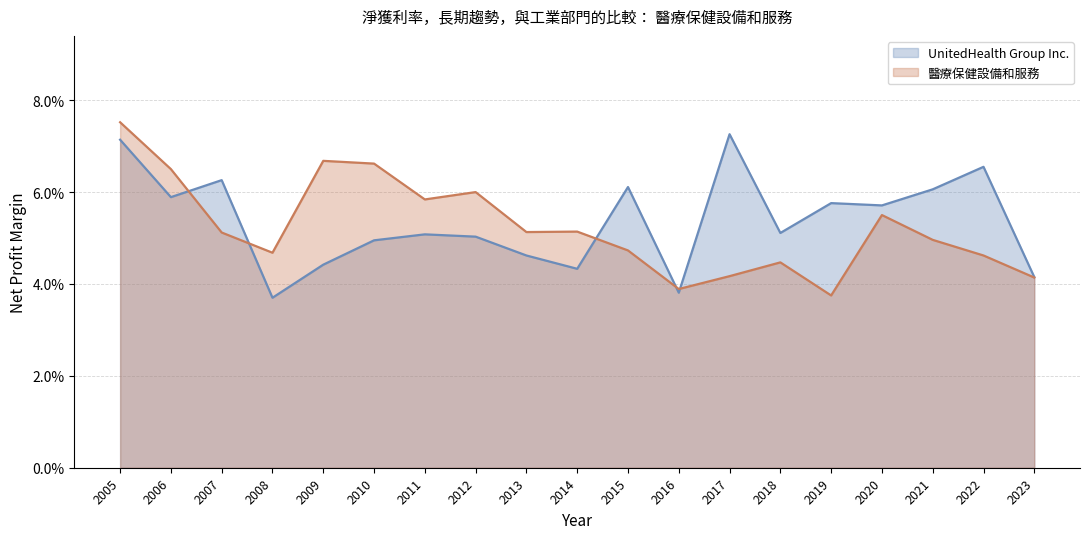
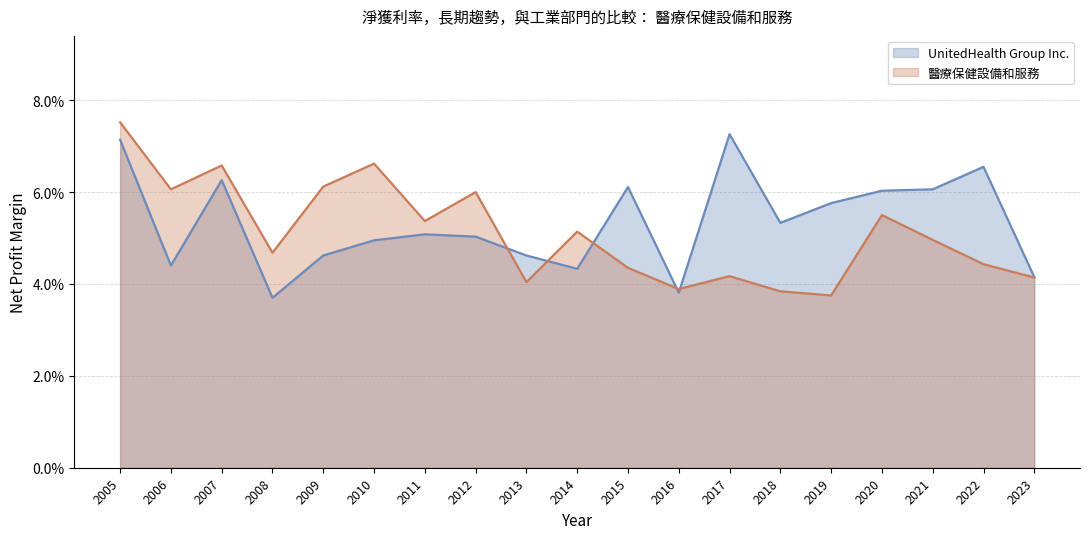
  {
    "UnitedHealth Group Inc.": {
      "2005": "7.1%",
-     "2006": "5.9%",
+     "2006": "4.4%",
      "2007": "6.3%",
      "2008": "3.7%",
-     "2009": "4.4%",
+     "2009": "4.6%",
      "2010": "5.0%",
      "2011": "5.1%",
      "2012": "5.0%",
      "2013": "4.6%",
      "2014": "4.3%",
      "2015": "6.1%",
      "2016": "3.8%",
      "2017": "7.3%",
-     "2018": "5.1%",
+     "2018": "5.3%",
      "2019": "5.8%",
-     "2020": "5.7%",
+     "2020": "6.0%",
      "2021": "6.1%",
      "2022": "6.6%"
    },
    "醫療保健設備和服務": {
      "2005": "7.5%",
-     "2006": "6.5%",
-     "2007": "5.1%",
+     "2006": "6.1%",
+     "2007": "6.6%",
      "2008": "4.7%",
-     "2009": "6.7%",
+     "2009": "6.1%",
      "2010": "6.6%",
-     "2011": "5.8%",
+     "2011": "5.4%",
      "2012": "6.0%",
-     "2013": "5.1%",
+     "2013": "4.0%",
      "2014": "5.1%",
-     "2015": "4.7%",
+     "2015": "4.4%",
      "2016": "3.9%",
      "2017": "4.2%",
-     "2018": "4.5%",
+     "2018": "3.8%",
      "2019": "3.8%",
      "2020": "5.5%",
      "2021": "5.0%",
-     "2022": "4.6%"
+     "2022": "4.4%"
    }
  }
